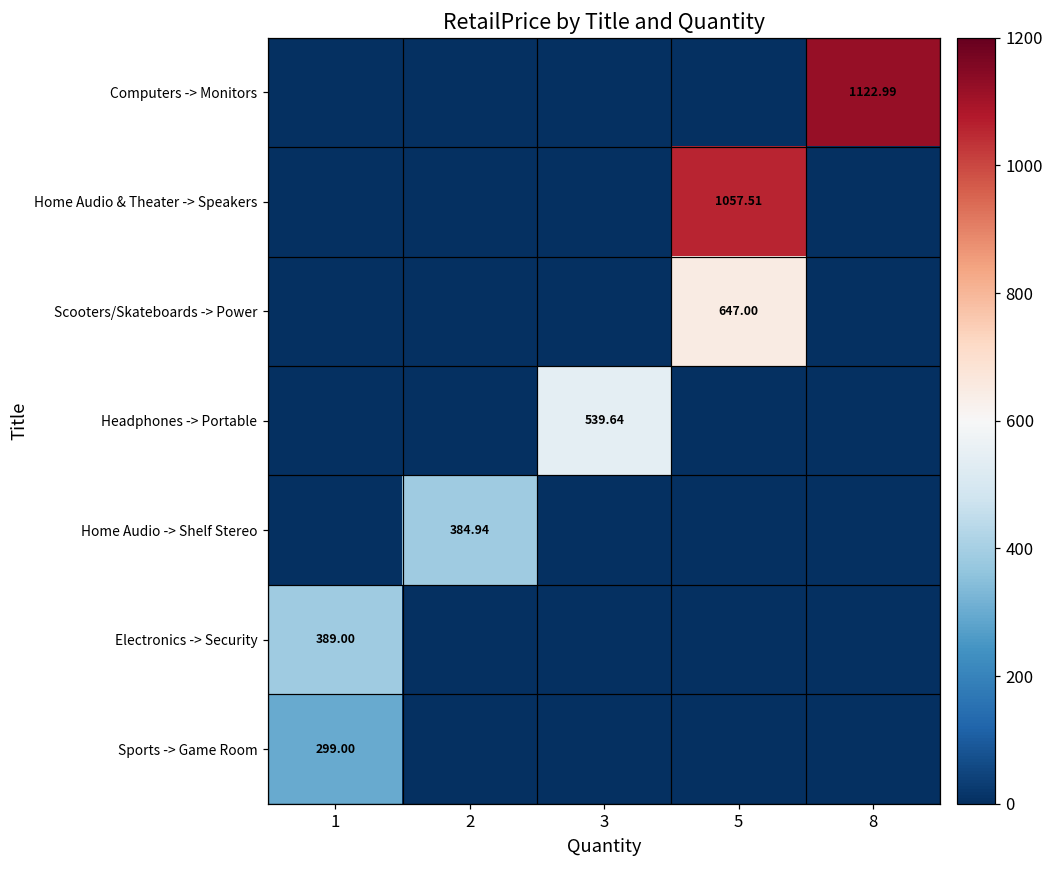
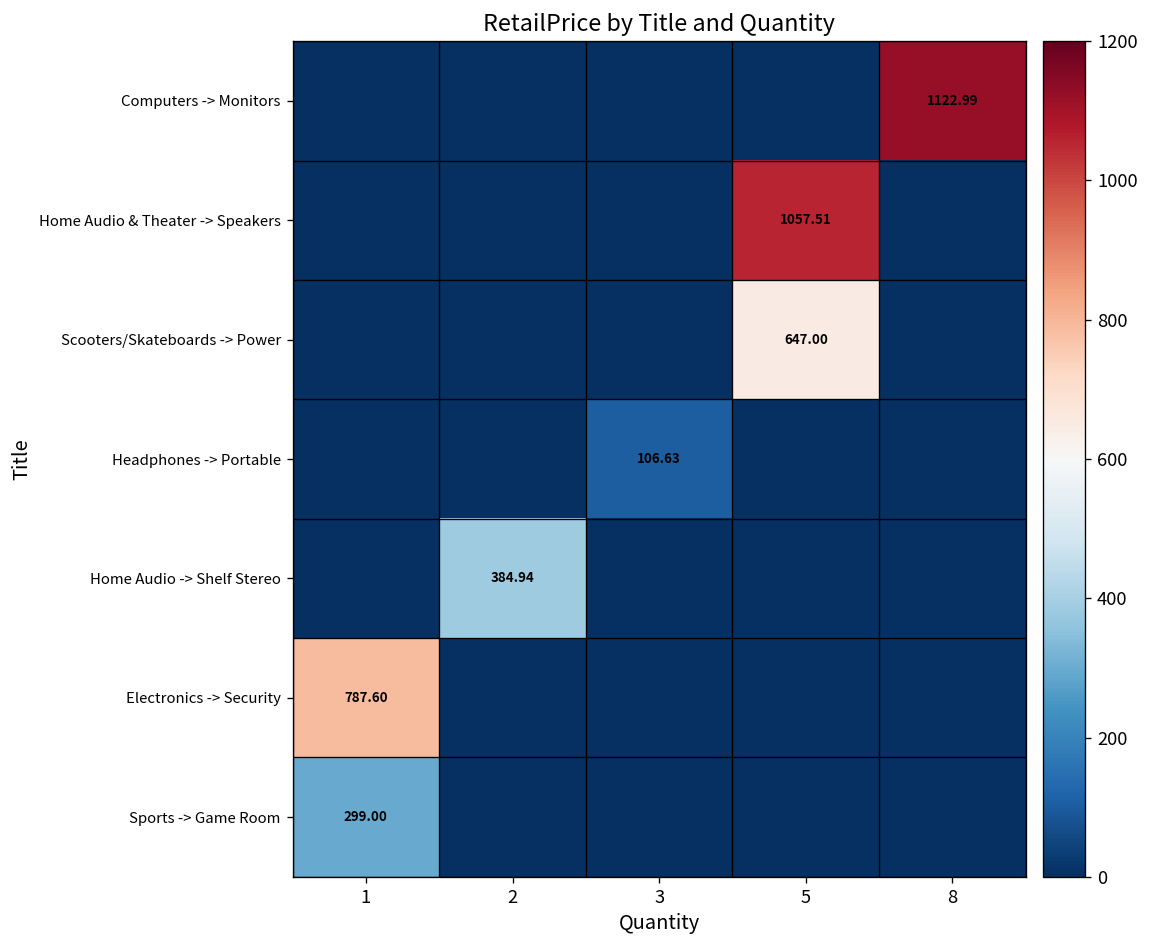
  {
    "Computers -> Monitors": {
      "8": 1122.99
    },
    "Home Audio & Theater -> Speakers": {
      "5": 1057.51
    },
    "Scooters/Skateboards -> Power": {
      "5": 647.00
    },
    "Headphones -> Portable": {
-     "3": 539.64
+     "3": 106.63
    },
    "Home Audio -> Shelf Stereo": {
      "2": 384.94
    },
    "Electronics -> Security": {
-     "1": 389.00
+     "1": 787.60
    },
    "Sports -> Game Room": {
      "1": 299.00
    }
  }
